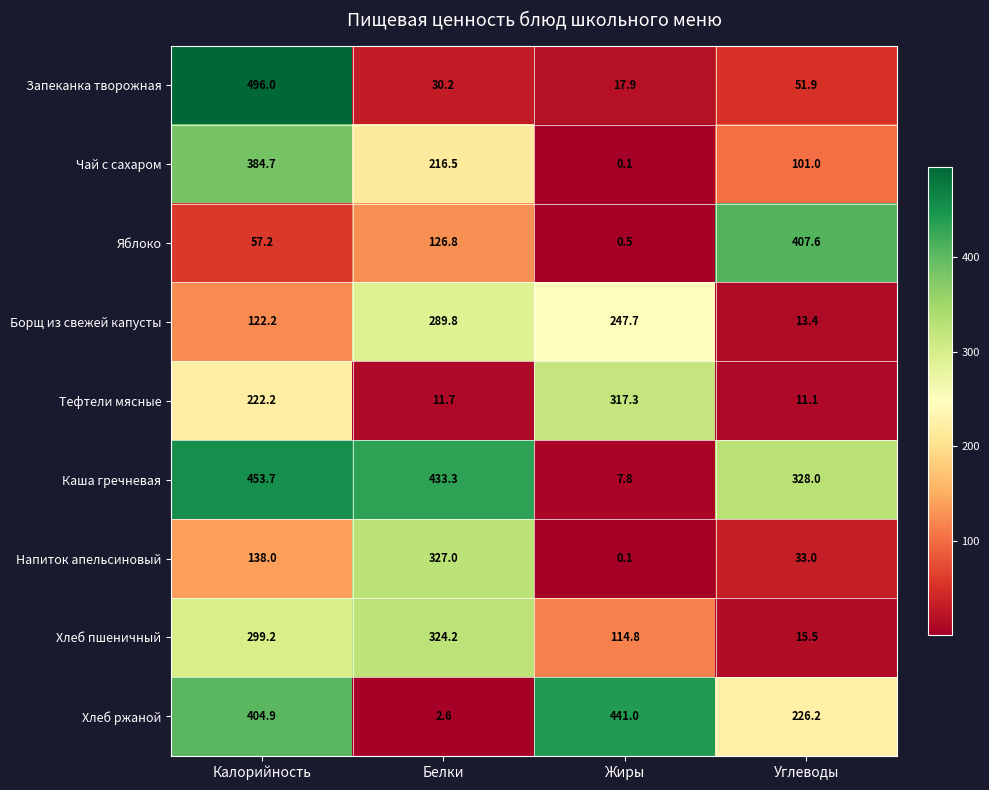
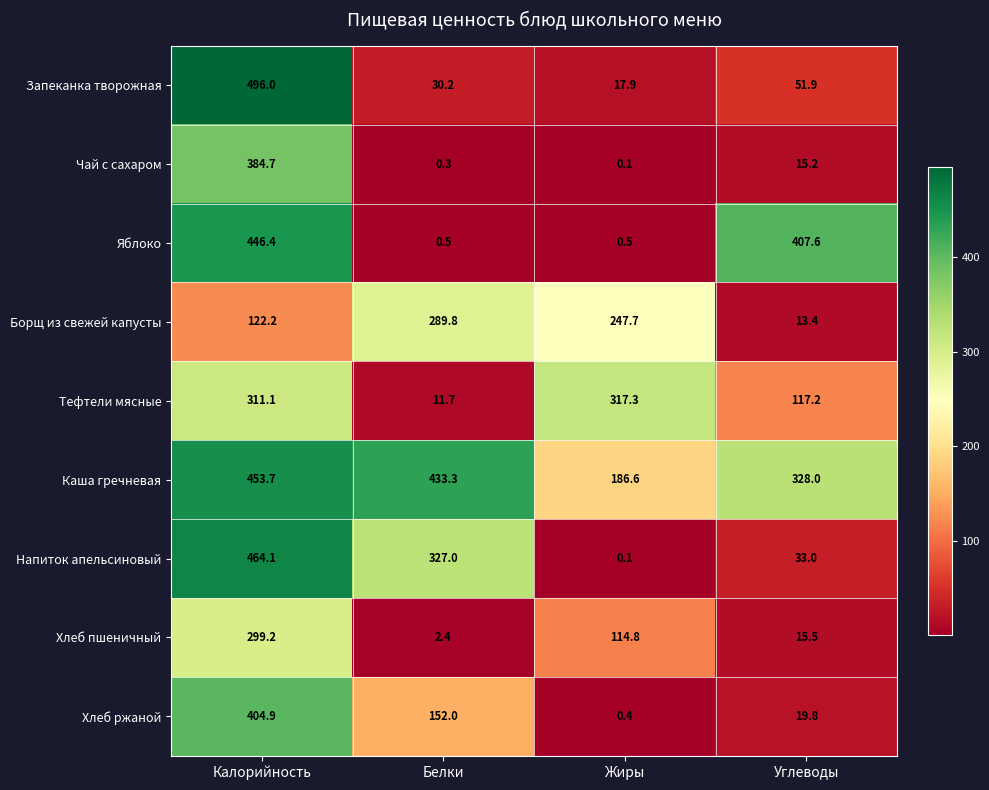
  {
    "Запеканка творожная": {
      "Калорийность": 496.0,
      "Белки": 30.2,
      "Жиры": 17.9,
      "Углеводы": 51.9
    },
    "Чай с сахаром": {
      "Калорийность": 384.7,
-     "Белки": 216.5,
+     "Белки": 0.3,
      "Жиры": 0.1,
-     "Углеводы": 101.0
+     "Углеводы": 15.2
    },
    "Яблоко": {
-     "Калорийность": 57.2,
-     "Белки": 126.8,
+     "Калорийность": 446.4,
+     "Белки": 0.5,
      "Жиры": 0.5,
      "Углеводы": 407.6
    },
    "Борщ из свежей капусты": {
      "Калорийность": 122.2,
      "Белки": 289.8,
      "Жиры": 247.7,
      "Углеводы": 13.4
    },
    "Тефтели мясные": {
-     "Калорийность": 222.2,
+     "Калорийность": 311.1,
      "Белки": 11.7,
      "Жиры": 317.3,
-     "Углеводы": 11.1
+     "Углеводы": 117.2
    },
    "Каша гречневая": {
      "Калорийность": 453.7,
      "Белки": 433.3,
-     "Жиры": 7.8,
+     "Жиры": 186.6,
      "Углеводы": 328.0
    },
    "Напиток апельсиновый": {
-     "Калорийность": 138.0,
+     "Калорийность": 464.1,
      "Белки": 327.0,
      "Жиры": 0.1,
      "Углеводы": 33.0
    },
    "Хлеб пшеничный": {
      "Калорийность": 299.2,
-     "Белки": 324.2,
+     "Белки": 2.4,
      "Жиры": 114.8,
      "Углеводы": 15.5
    },
    "Хлеб ржаной": {
      "Калорийность": 404.9,
-     "Белки": 2.6,
-     "Жиры": 441.0,
-     "Углеводы": 226.2
+     "Белки": 152.0,
+     "Жиры": 0.4,
+     "Углеводы": 19.8
    }
  }
